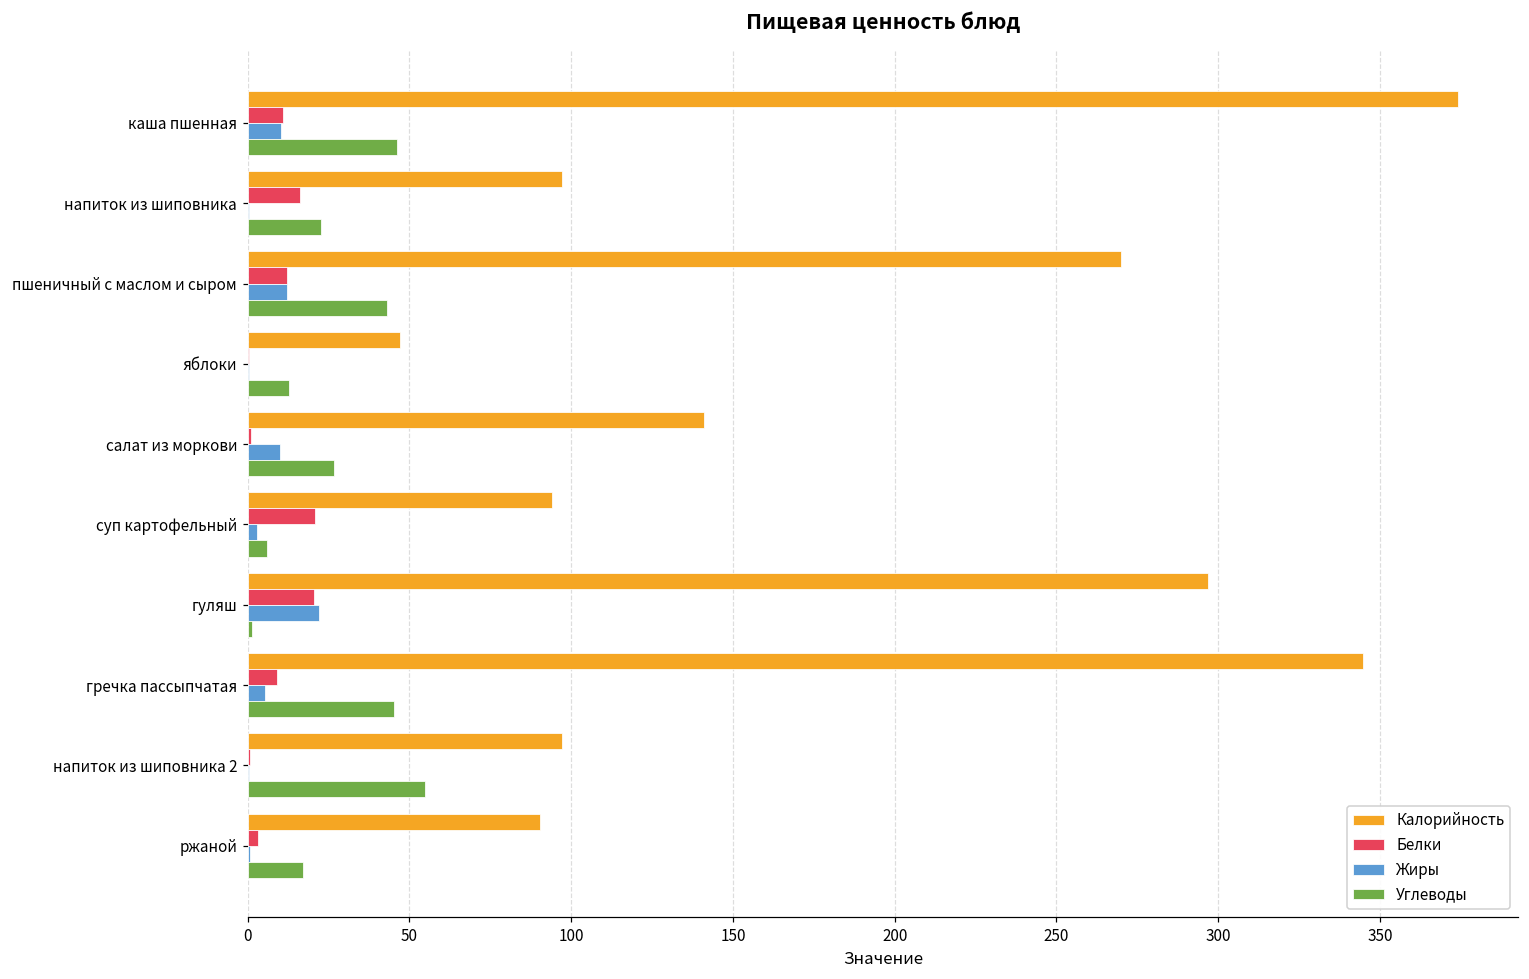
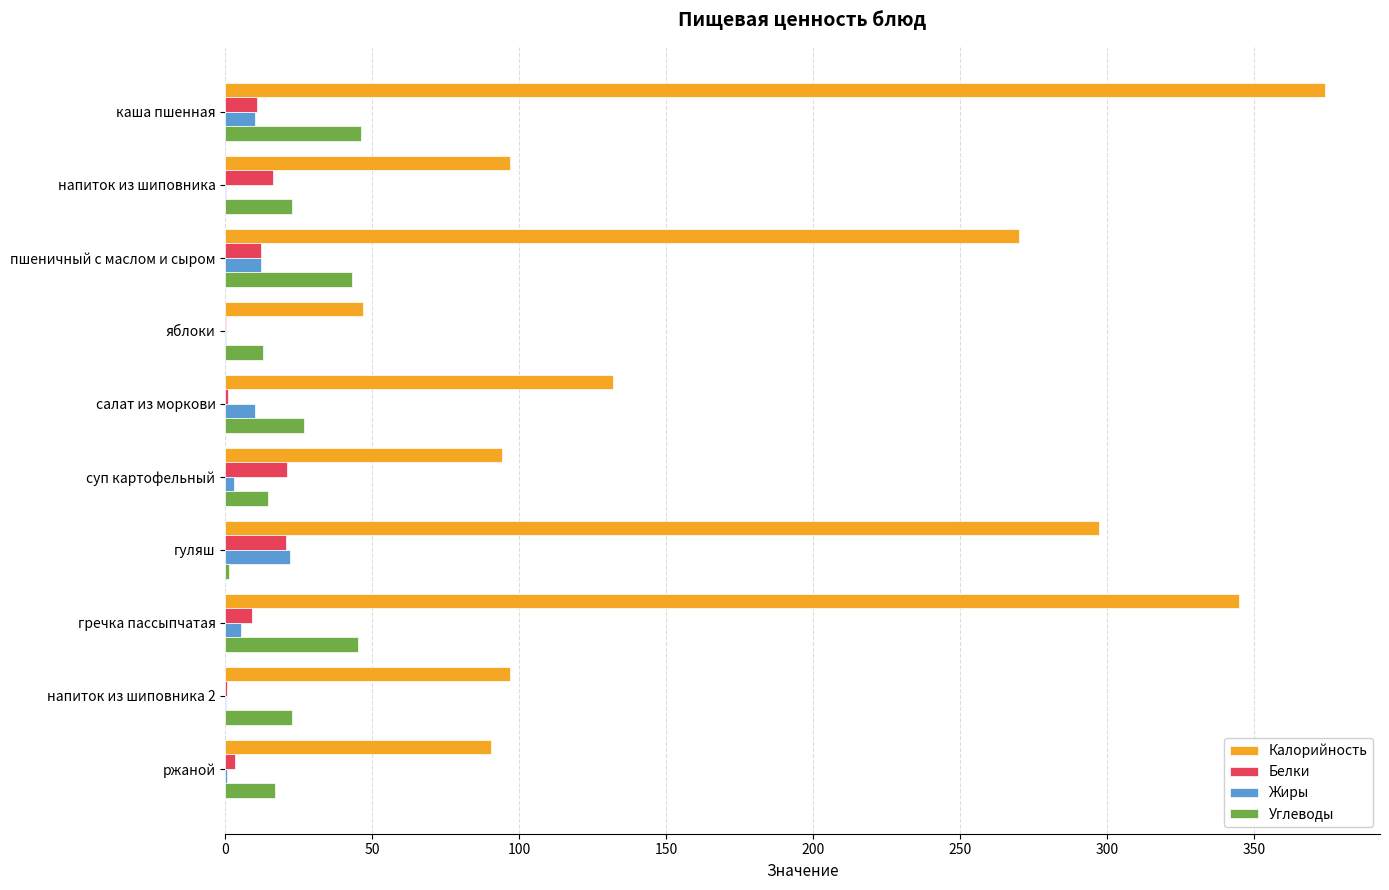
  {
    "Калорийность": {
      "каша пшенная": 374,
      "напиток из шиповника": 97,
      "пшеничный с маслом и сыром": 270,
      "яблоки": 47,
-     "салат из моркови": 141,
+     "салат из моркови": 132,
      "суп картофельный": 94,
      "гуляш": 297,
      "гречка пассыпчатая": 345,
      "напиток из шиповника 2": 97,
      "ржаной": 91
    },
    "Белки": {
      "каша пшенная": 11,
      "напиток из шиповника": 16,
      "пшеничный с маслом и сыром": 12,
      "салат из моркови": 1,
      "суп картофельный": 21,
      "гуляш": 21,
      "гречка пассыпчатая": 9,
      "ржаной": 3
    },
    "Жиры": {
      "каша пшенная": 10,
      "пшеничный с маслом и сыром": 12,
      "салат из моркови": 10,
      "суп картофельный": 3,
      "гуляш": 22,
      "гречка пассыпчатая": 5
    },
    "Углеводы": {
      "каша пшенная": 46,
      "напиток из шиповника": 23,
      "пшеничный с маслом и сыром": 43,
      "яблоки": 13,
      "салат из моркови": 27,
-     "суп картофельный": 6,
+     "суп картофельный": 15,
      "гуляш": 1,
      "гречка пассыпчатая": 45,
-     "напиток из шиповника 2": 55,
+     "напиток из шиповника 2": 23,
      "ржаной": 17
    }
  }
